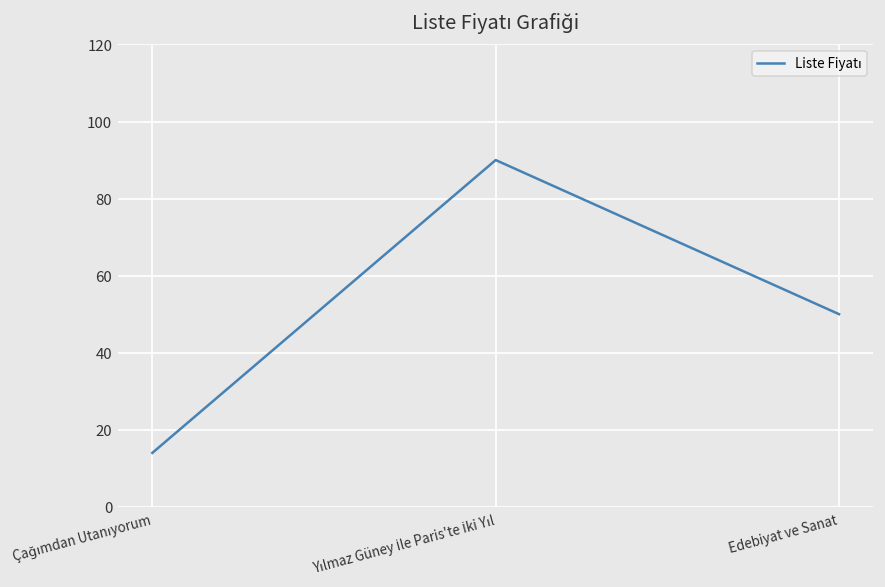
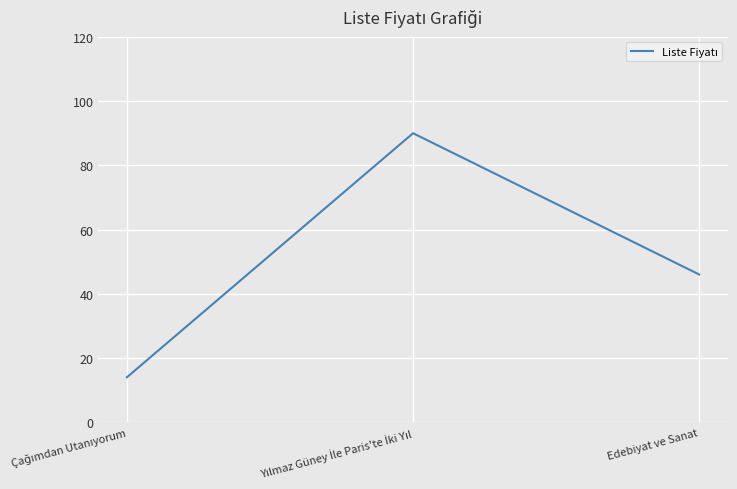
  {
    "Çağımdan Utanıyorum": 14,
    "Yılmaz Güney İle Paris'te İki Yıl": 90,
-   "Edebiyat ve Sanat": 50
+   "Edebiyat ve Sanat": 46
  }
